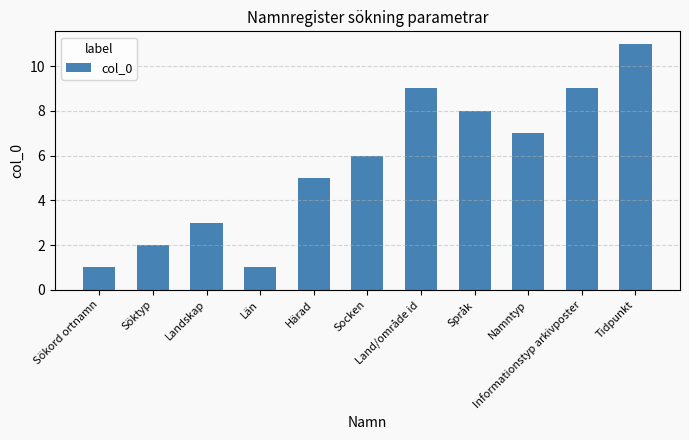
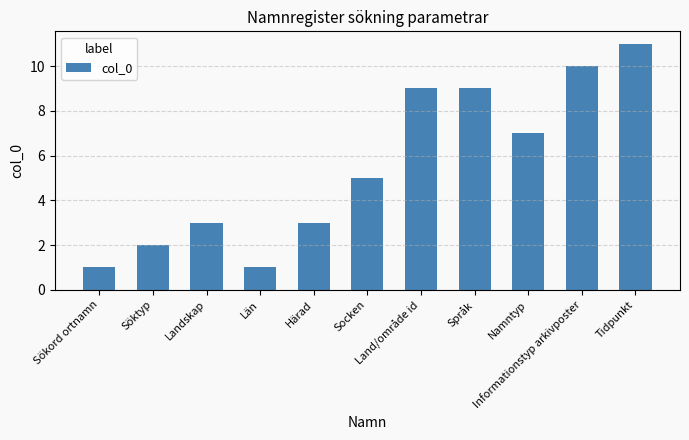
  {
    "Sökord ortnamn": 1,
    "Söktyp": 2,
    "Landskap": 3,
    "Län": 1,
-   "Härad": 5,
-   "Socken": 6,
+   "Härad": 3,
+   "Socken": 5,
    "Land/område id": 9,
-   "Språk": 8,
+   "Språk": 9,
    "Namntyp": 7,
-   "Informationstyp arkivposter": 9,
+   "Informationstyp arkivposter": 10,
    "Tidpunkt": 11
  }
